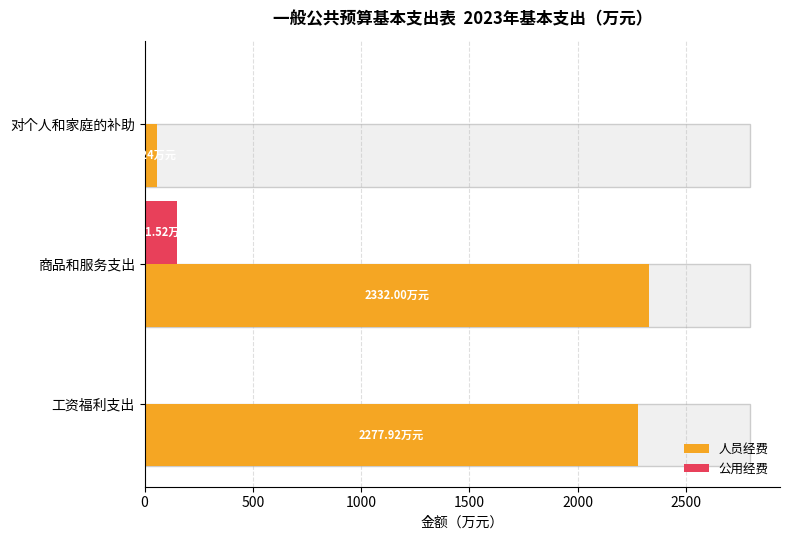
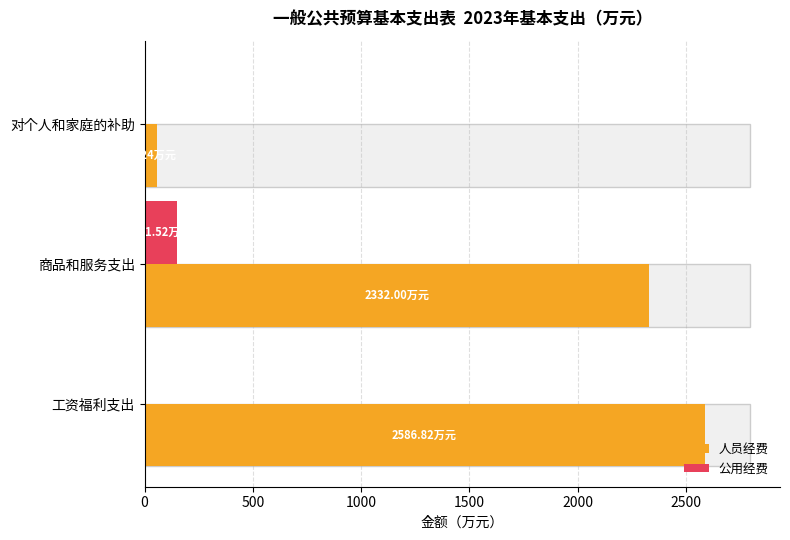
  {
    "人员经费": {
-     "工资福利支出": 2277.92
+     "工资福利支出": 2586.82
    },
    "公用经费": {
      "对个人和家庭的补助": 0,
      "商品和服务支出": 150,
      "工资福利支出": 0
    }
  }
